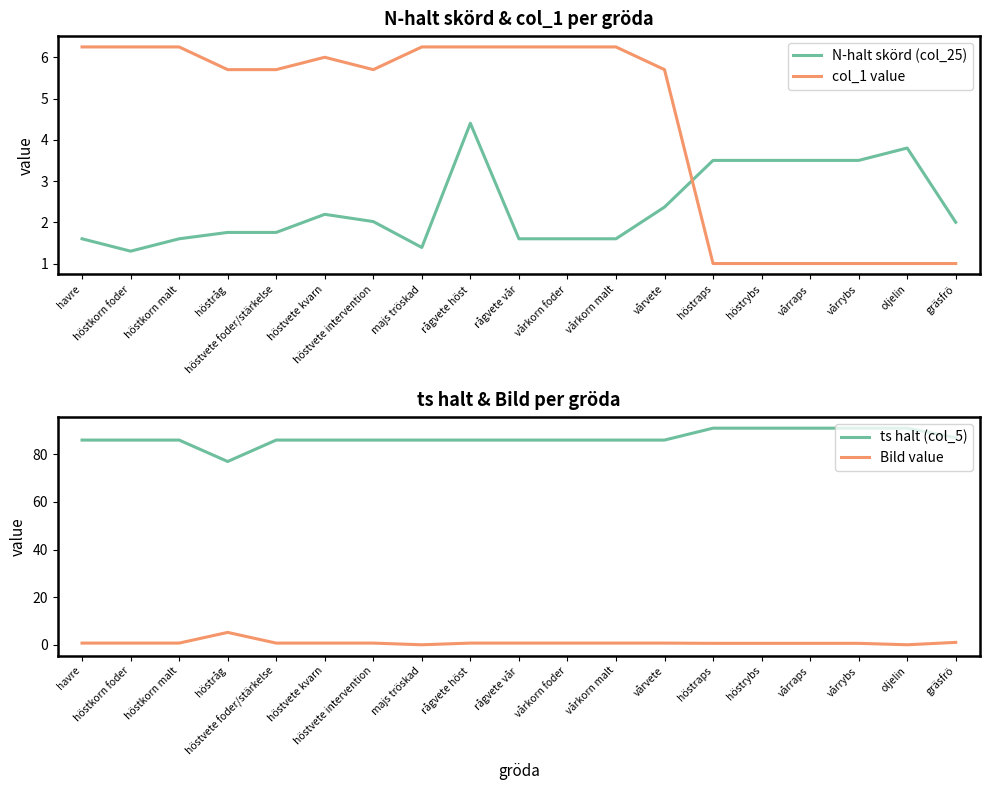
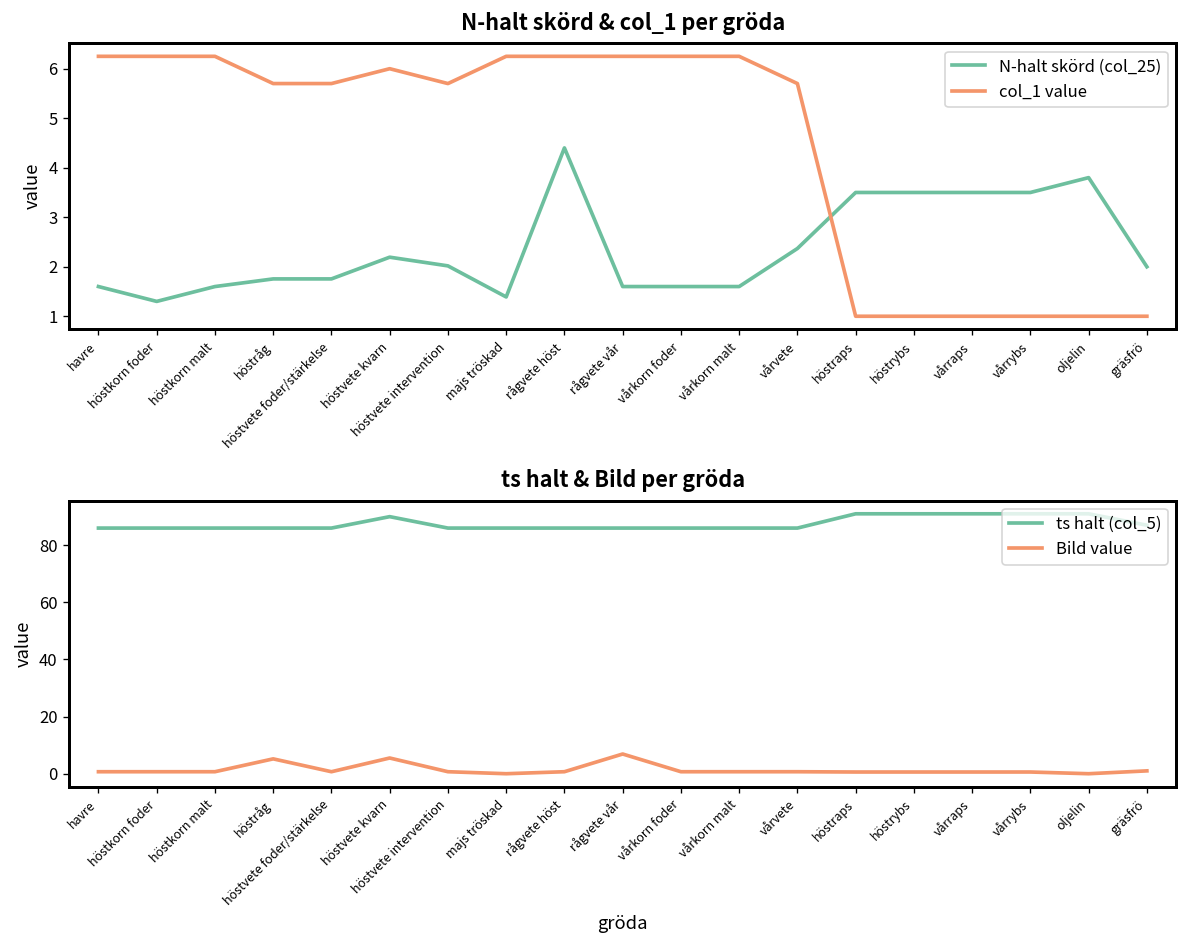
  {
    "N-halt skörd & col_1 per gröda": {
      "N-halt skörd (col_25)": {
        "havre": 1.6,
        "höstkorn foder": 1.3,
        "höstkorn malt": 1.6,
        "höstråg": 1.8,
        "höstvete foder/stärkelse": 1.8,
        "höstvete kvarn": 2.2,
        "höstvete intervention": 2.0,
        "majs tröskad": 1.4,
        "rågvete höst": 4.4,
        "rågvete vår": 1.6,
        "vårkorn foder": 1.6,
        "vårkorn malt": 1.6,
        "vårvete": 2.4,
        "höstraps": 3.5,
        "höstrybs": 3.5,
        "vårraps": 3.5,
        "vårrybs": 3.5,
        "oljelin": 3.8,
        "gräsfrö": 2.0
      },
      "col_1 value": {
        "havre": 6.3,
        "höstkorn foder": 6.3,
        "höstkorn malt": 6.3,
        "höstråg": 5.7,
        "höstvete foder/stärkelse": 5.7,
        "höstvete kvarn": 6.0,
        "höstvete intervention": 5.7,
        "majs tröskad": 6.3,
        "rågvete höst": 6.3,
        "rågvete vår": 6.3,
        "vårkorn foder": 6.3,
        "vårkorn malt": 6.3,
        "vårvete": 5.7,
        "höstraps": 1.0,
        "höstrybs": 1.0,
        "vårraps": 1.0,
        "vårrybs": 1.0,
        "oljelin": 1.0,
        "gräsfrö": 1.0
      }
    },
    "ts halt & Bild per gröda": {
      "ts halt (col_5)": {
        "havre": 86,
        "höstkorn foder": 86,
        "höstkorn malt": 86,
-       "höstråg": 77,
+       "höstråg": 86,
        "höstvete foder/stärkelse": 86,
-       "höstvete kvarn": 86,
+       "höstvete kvarn": 90,
        "höstvete intervention": 86,
        "majs tröskad": 86,
        "rågvete höst": 86,
        "rågvete vår": 86,
        "vårkorn foder": 86,
        "vårkorn malt": 86,
        "vårvete": 86,
        "höstraps": 91,
        "höstrybs": 91,
        "vårraps": 91
      },
      "Bild value": {
        "havre": 1,
        "höstkorn foder": 1,
        "höstkorn malt": 1,
        "höstråg": 5,
        "höstvete foder/stärkelse": 1,
-       "höstvete kvarn": 1,
+       "höstvete kvarn": 6,
        "höstvete intervention": 1,
        "majs tröskad": 0,
        "rågvete höst": 1,
-       "rågvete vår": 1,
+       "rågvete vår": 7,
        "vårkorn foder": 1,
        "vårkorn malt": 1,
        "vårvete": 1,
        "höstraps": 1,
        "höstrybs": 1,
        "vårraps": 1,
        "vårrybs": 1,
        "oljelin": 0,
        "gräsfrö": 1
      }
    }
  }
